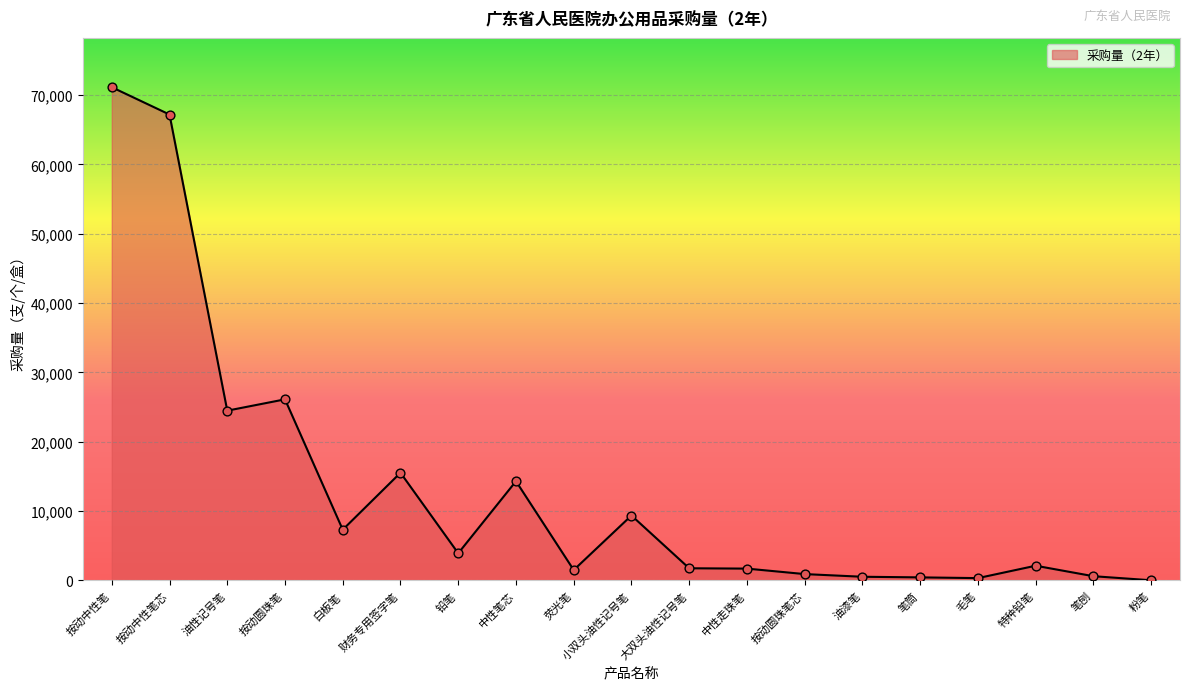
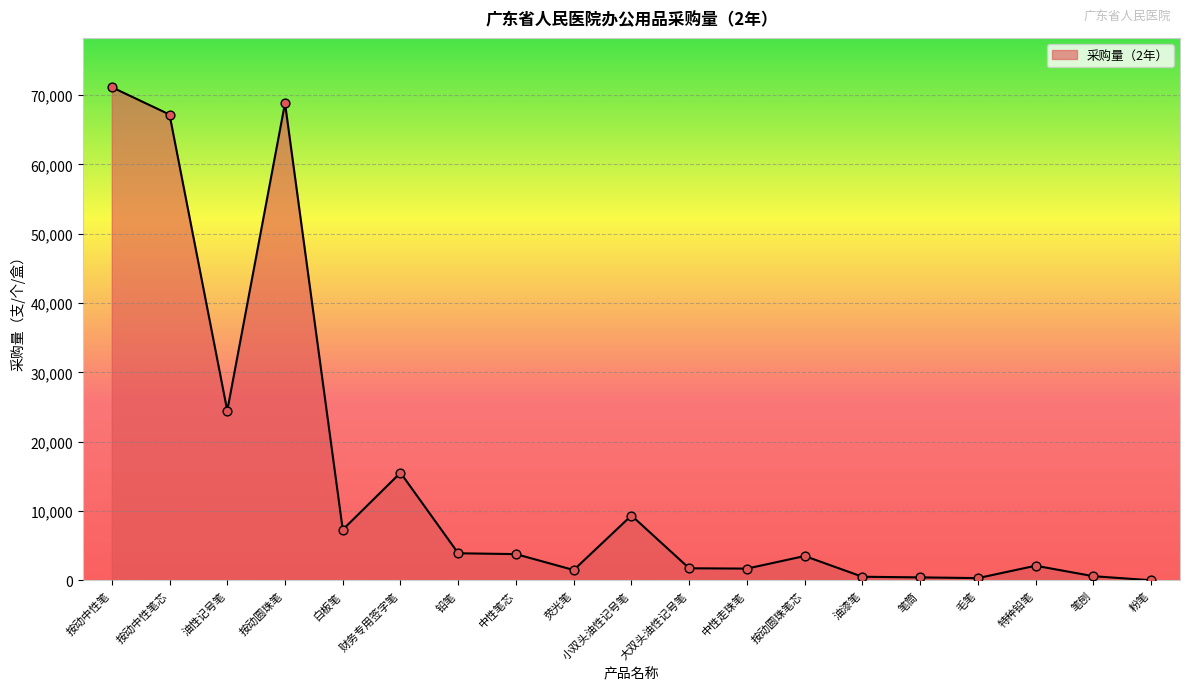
  {
    "按动中性笔": "71,000",
    "按动中性笔芯": "67,000",
    "油性记号笔": "24,000",
-   "按动圆珠笔": "26,000",
+   "按动圆珠笔": "69,000",
    "白板笔": "7,000",
    "财务专用签字笔": "16,000",
    "铅笔": "4,000",
-   "中性笔芯": "14,000",
+   "中性笔芯": "4,000",
    "荧光笔": "1,000",
    "小双头油性记号笔": "9,000",
    "大双头油性记号笔": "2,000",
    "中性走珠笔": "2,000",
-   "按动圆珠笔芯": "1,000",
+   "按动圆珠笔芯": "4,000",
    "油漆笔": "1,000",
    "笔筒": "0",
    "毛笔": "0",
    "特种铅笔": "2,000",
    "笔刨": "1,000",
    "粉笔": "0"
  }
